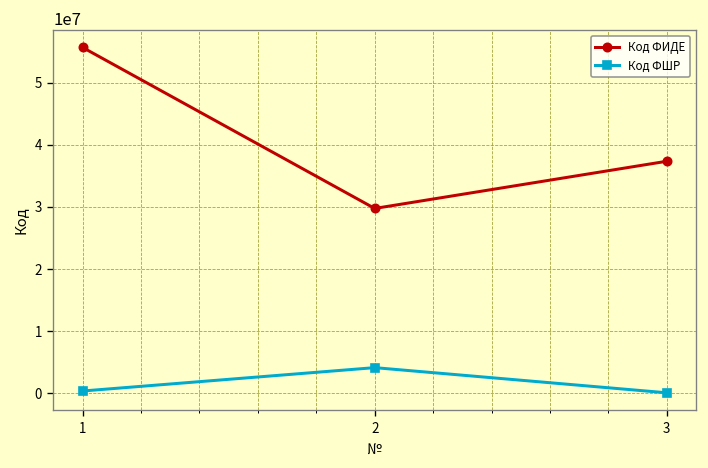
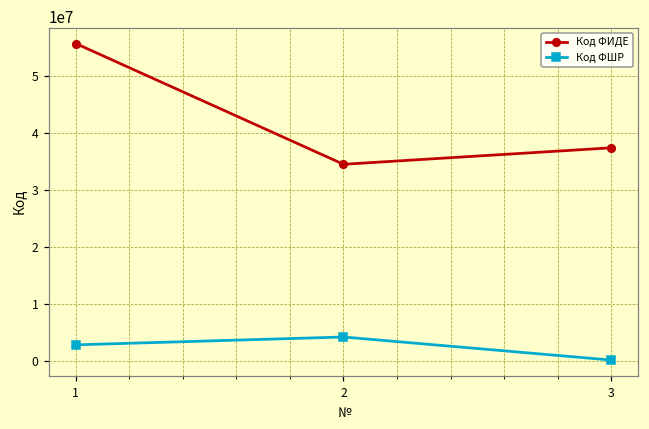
  {
    "Код ФИДЕ": {
      "1": 56000000,
-     "2": 30000000,
+     "2": 34000000,
      "3": 37000000
    },
    "Код ФШР": {
-     "1": 0,
+     "1": 3000000,
      "2": 4000000,
      "3": 0
    }
  }
